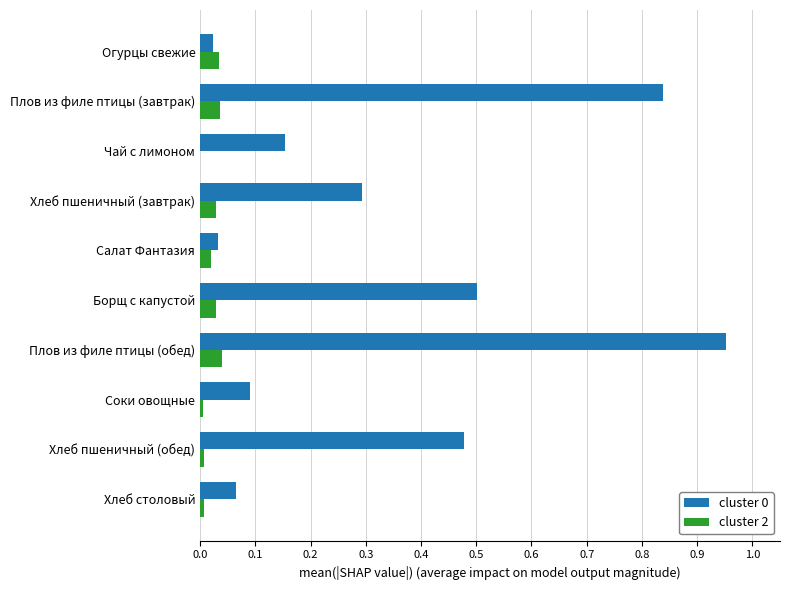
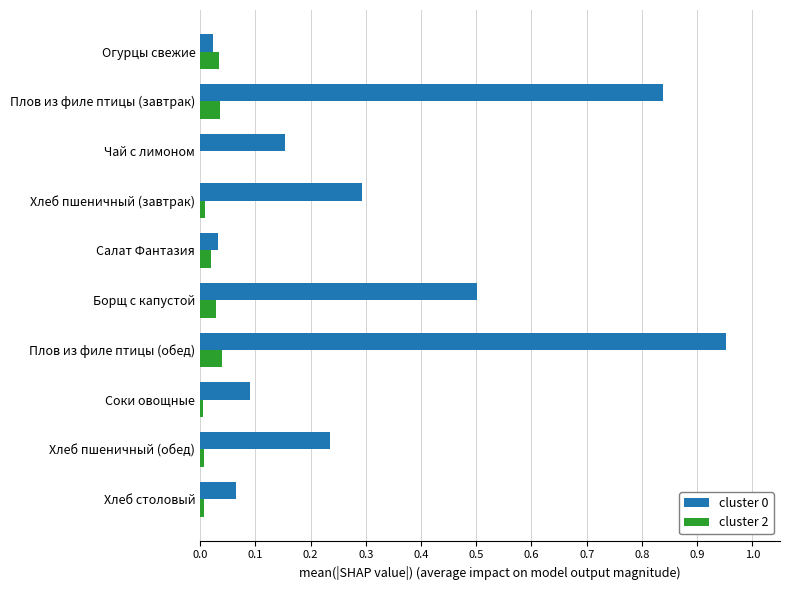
  {
    "cluster 0": {
      "Огурцы свежие": 0.02,
      "Плов из филе птицы (завтрак)": 0.84,
      "Чай с лимоном": 0.15,
      "Хлеб пшеничный (завтрак)": 0.29,
      "Салат Фантазия": 0.03,
      "Борщ с капустой": 0.50,
      "Плов из филе птицы (обед)": 0.95,
      "Соки овощные": 0.09,
-     "Хлеб пшеничный (обед)": 0.48,
+     "Хлеб пшеничный (обед)": 0.24,
      "Хлеб столовый": 0.06
    },
    "cluster 2": {
      "Огурцы свежие": 0.03,
      "Плов из филе птицы (завтрак)": 0.04,
-     "Хлеб пшеничный (завтрак)": 0.03,
+     "Хлеб пшеничный (завтрак)": 0.01,
      "Салат Фантазия": 0.02,
      "Борщ с капустой": 0.03,
      "Плов из филе птицы (обед)": 0.04,
      "Соки овощные": 0.01,
      "Хлеб пшеничный (обед)": 0.01,
      "Хлеб столовый": 0.01
    }
  }
